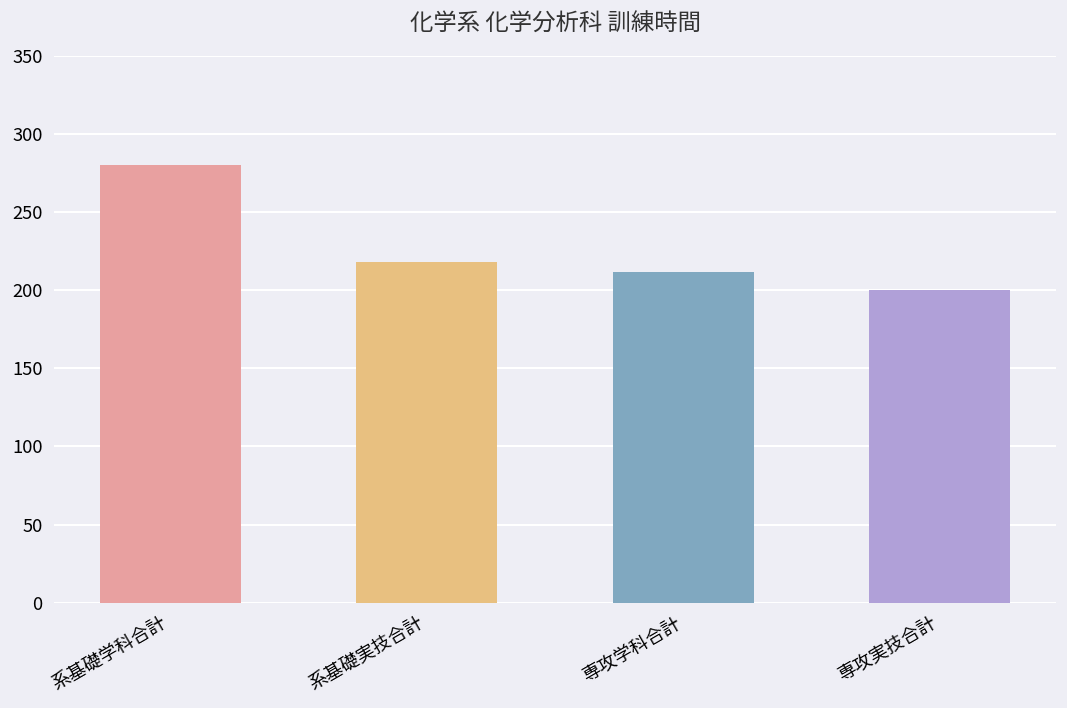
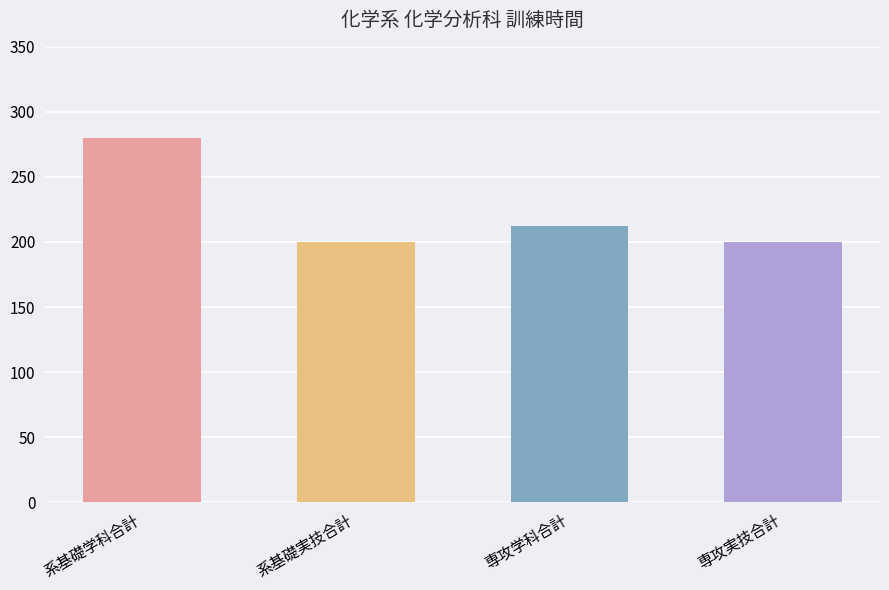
  {
    "系基礎学科合計": 280,
-   "系基礎実技合計": 218,
+   "系基礎実技合計": 200,
    "専攻学科合計": 212,
    "専攻実技合計": 200
  }
